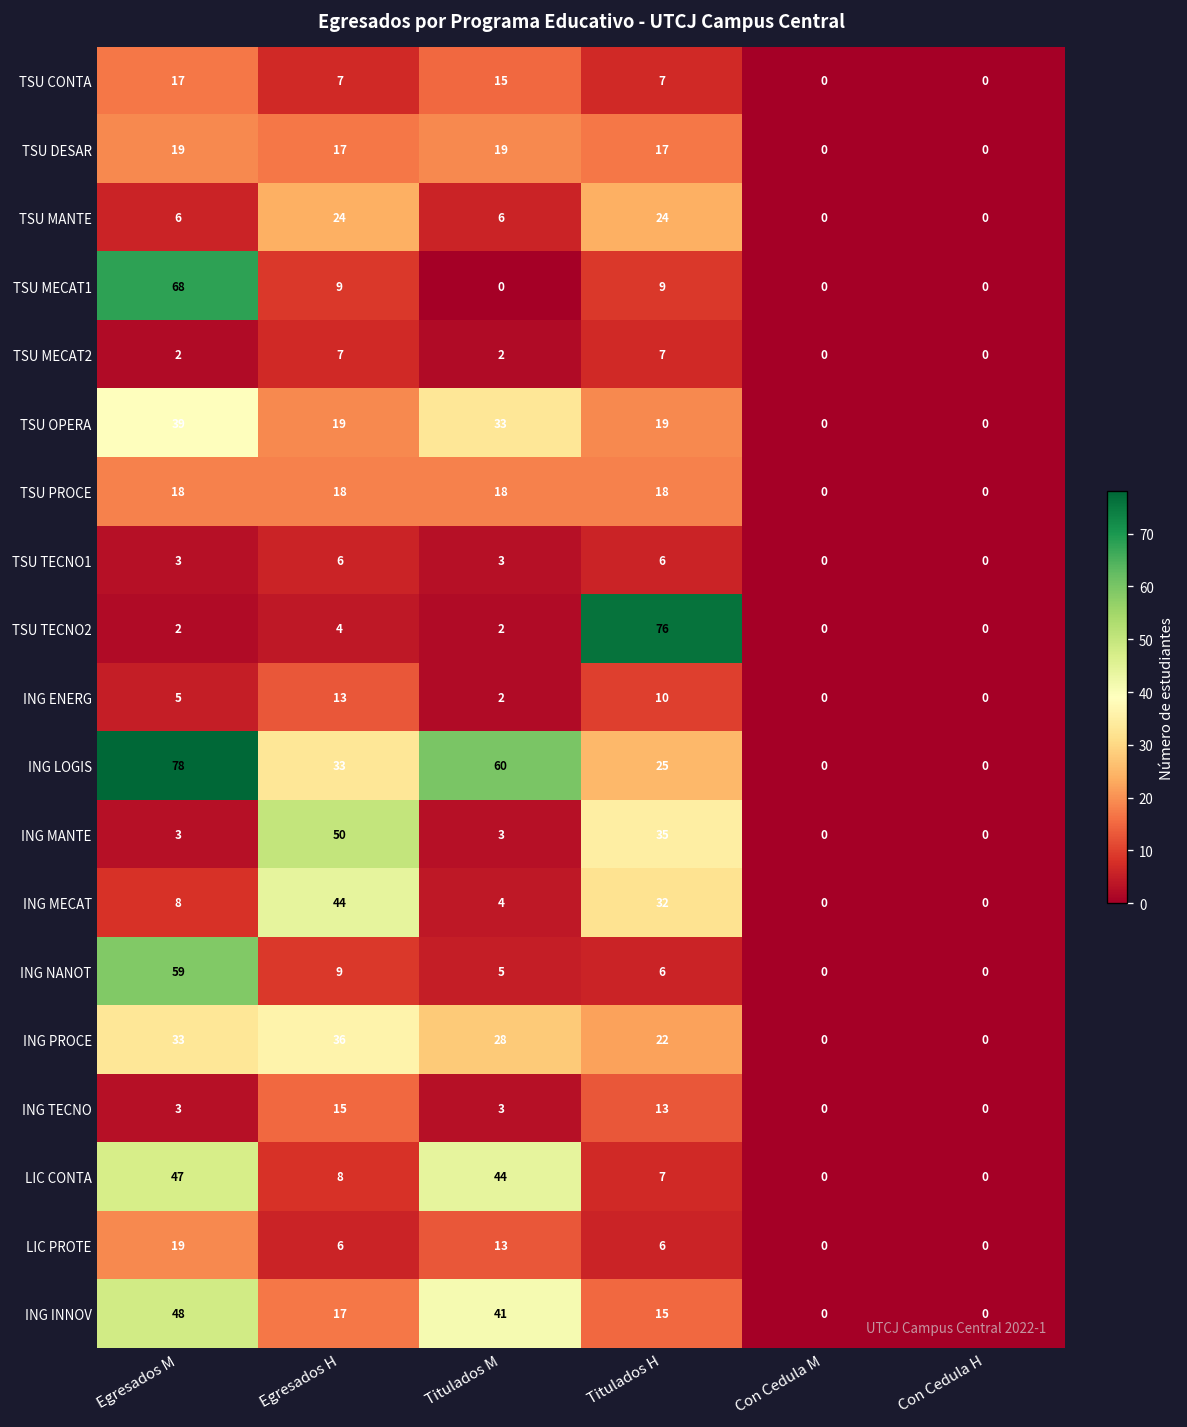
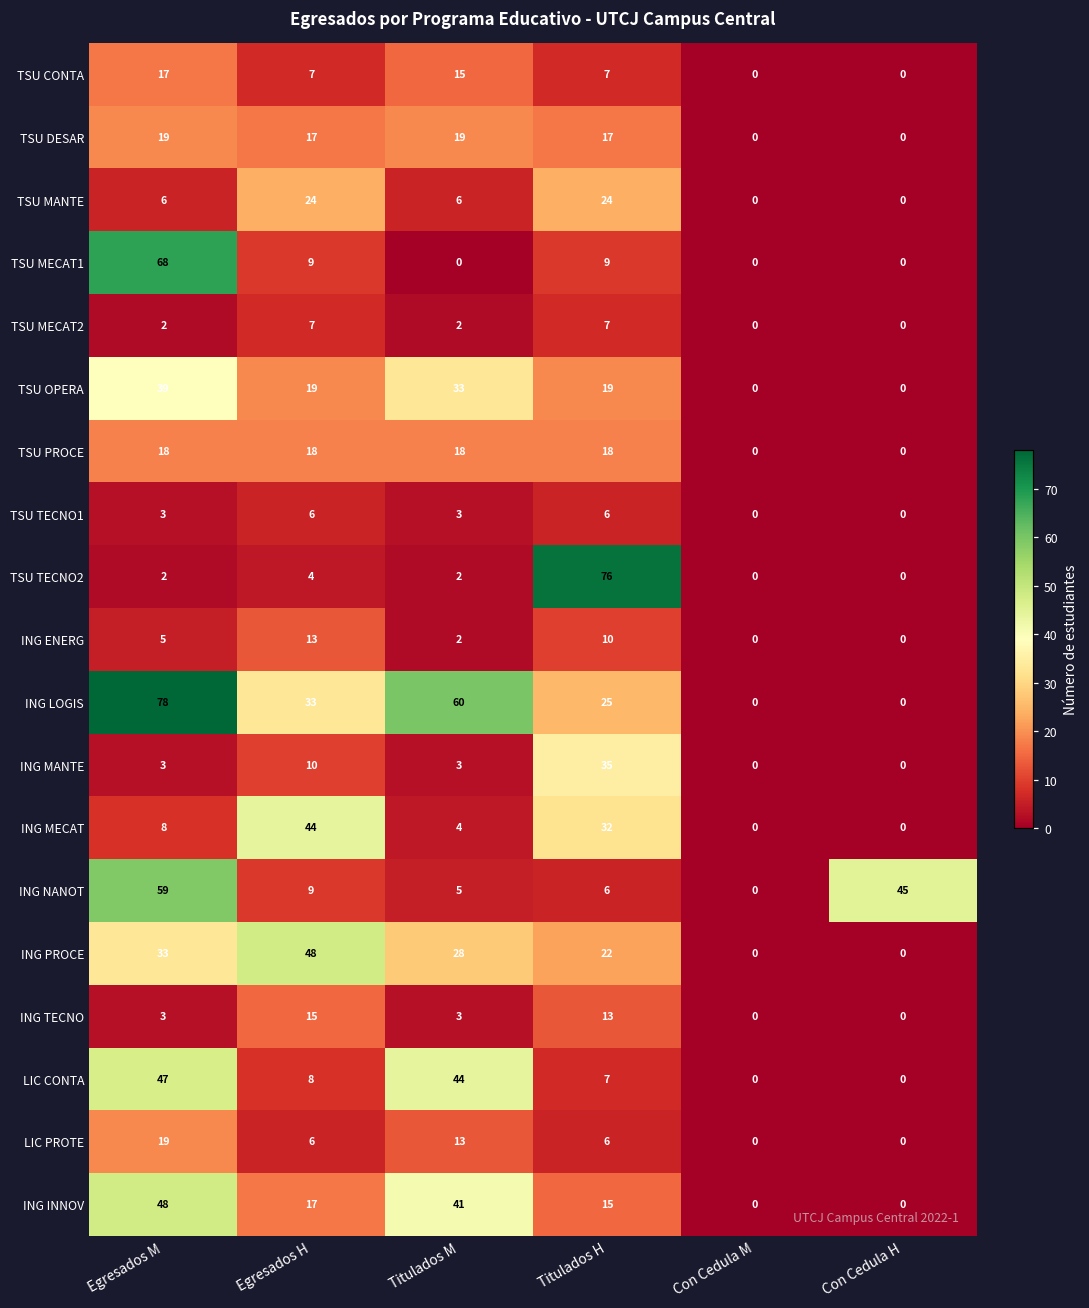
  {
    "TSU CONTA": {
      "Egresados M": 17,
      "Egresados H": 7,
      "Titulados M": 15,
      "Titulados H": 7,
      "Con Cedula M": 0,
      "Con Cedula H": 0
    },
    "TSU DESAR": {
      "Egresados M": 19,
      "Egresados H": 17,
      "Titulados M": 19,
      "Titulados H": 17,
      "Con Cedula M": 0,
      "Con Cedula H": 0
    },
    "TSU MANTE": {
      "Egresados M": 6,
      "Egresados H": 24,
      "Titulados M": 6,
      "Titulados H": 24,
      "Con Cedula M": 0,
      "Con Cedula H": 0
    },
    "TSU MECAT1": {
      "Egresados M": 68,
      "Egresados H": 9,
      "Titulados M": 0,
      "Titulados H": 9,
      "Con Cedula M": 0,
      "Con Cedula H": 0
    },
    "TSU MECAT2": {
      "Egresados M": 2,
      "Egresados H": 7,
      "Titulados M": 2,
      "Titulados H": 7,
      "Con Cedula M": 0,
      "Con Cedula H": 0
    },
    "TSU OPERA": {
      "Egresados M": 39,
      "Egresados H": 19,
      "Titulados M": 33,
      "Titulados H": 19,
      "Con Cedula M": 0,
      "Con Cedula H": 0
    },
    "TSU PROCE": {
      "Egresados M": 18,
      "Egresados H": 18,
      "Titulados M": 18,
      "Titulados H": 18,
      "Con Cedula M": 0,
      "Con Cedula H": 0
    },
    "TSU TECNO1": {
      "Egresados M": 3,
      "Egresados H": 6,
      "Titulados M": 3,
      "Titulados H": 6,
      "Con Cedula M": 0,
      "Con Cedula H": 0
    },
    "TSU TECNO2": {
      "Egresados M": 2,
      "Egresados H": 4,
      "Titulados M": 2,
      "Titulados H": 76,
      "Con Cedula M": 0,
      "Con Cedula H": 0
    },
    "ING ENERG": {
      "Egresados M": 5,
      "Egresados H": 13,
      "Titulados M": 2,
      "Titulados H": 10,
      "Con Cedula M": 0,
      "Con Cedula H": 0
    },
    "ING LOGIS": {
      "Egresados M": 78,
      "Egresados H": 33,
      "Titulados M": 60,
      "Titulados H": 25,
      "Con Cedula M": 0,
      "Con Cedula H": 0
    },
    "ING MANTE": {
      "Egresados M": 3,
-     "Egresados H": 50,
+     "Egresados H": 10,
      "Titulados M": 3,
      "Titulados H": 35,
      "Con Cedula M": 0,
      "Con Cedula H": 0
    },
    "ING MECAT": {
      "Egresados M": 8,
      "Egresados H": 44,
      "Titulados M": 4,
      "Titulados H": 32,
      "Con Cedula M": 0,
      "Con Cedula H": 0
    },
    "ING NANOT": {
      "Egresados M": 59,
      "Egresados H": 9,
      "Titulados M": 5,
      "Titulados H": 6,
      "Con Cedula M": 0,
-     "Con Cedula H": 0
+     "Con Cedula H": 45
    },
    "ING PROCE": {
      "Egresados M": 33,
-     "Egresados H": 36,
+     "Egresados H": 48,
      "Titulados M": 28,
      "Titulados H": 22,
      "Con Cedula M": 0,
      "Con Cedula H": 0
    },
    "ING TECNO": {
      "Egresados M": 3,
      "Egresados H": 15,
      "Titulados M": 3,
      "Titulados H": 13,
      "Con Cedula M": 0,
      "Con Cedula H": 0
    },
    "LIC CONTA": {
      "Egresados M": 47,
      "Egresados H": 8,
      "Titulados M": 44,
      "Titulados H": 7,
      "Con Cedula M": 0,
      "Con Cedula H": 0
    },
    "LIC PROTE": {
      "Egresados M": 19,
      "Egresados H": 6,
      "Titulados M": 13,
      "Titulados H": 6,
      "Con Cedula M": 0,
      "Con Cedula H": 0
    },
    "ING INNOV": {
      "Egresados M": 48,
      "Egresados H": 17,
      "Titulados M": 41,
      "Titulados H": 15,
      "Con Cedula M": 0
    }
  }
